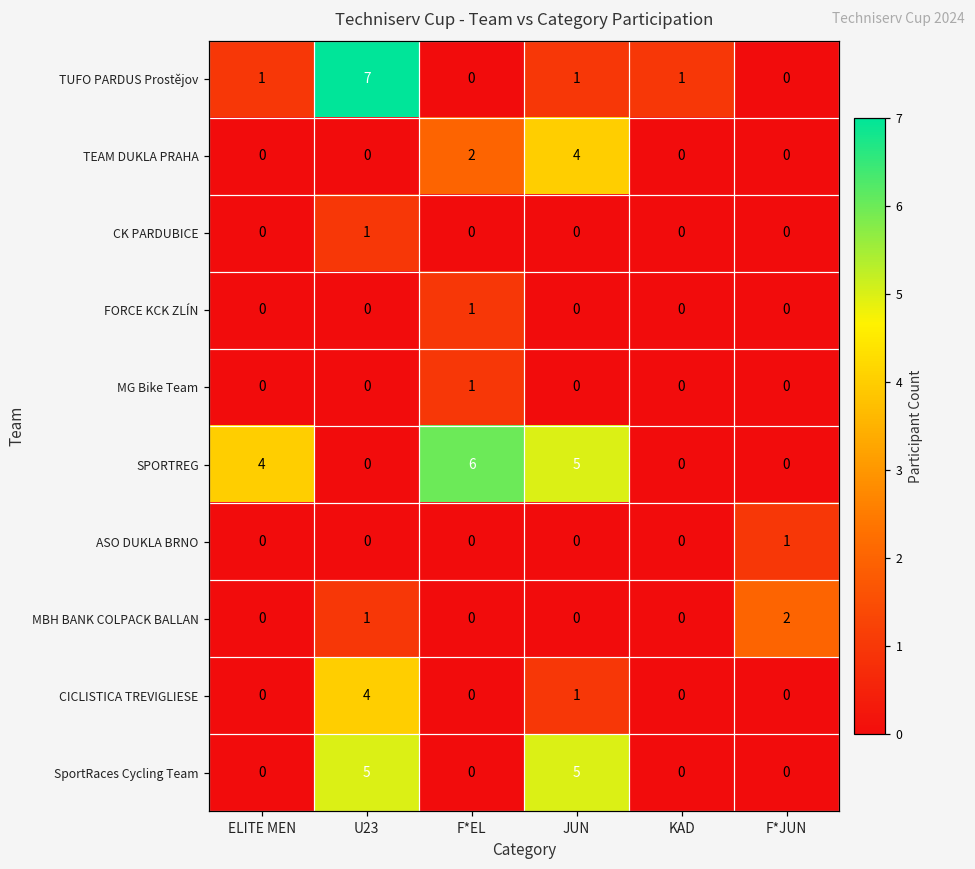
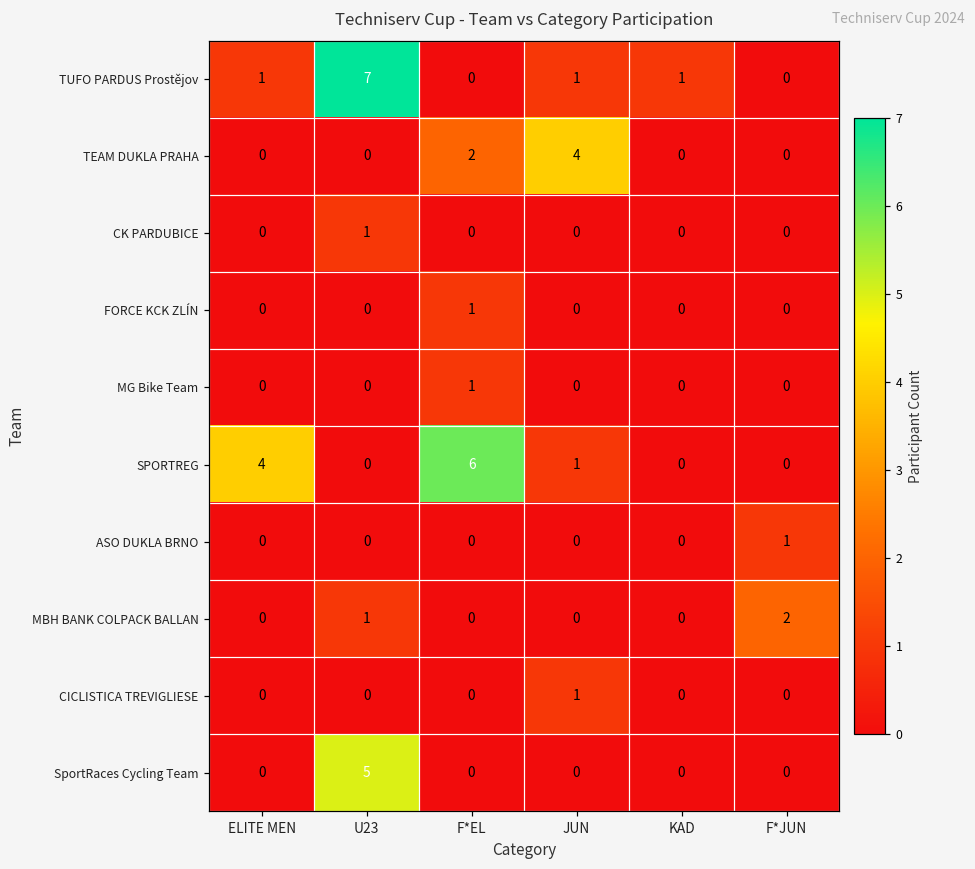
  {
    "TUFO PARDUS Prostějov": {
      "ELITE MEN": 1,
      "U23": 7,
      "F*EL": 0,
      "JUN": 1,
      "KAD": 1,
      "F*JUN": 0
    },
    "TEAM DUKLA PRAHA": {
      "ELITE MEN": 0,
      "U23": 0,
      "F*EL": 2,
      "JUN": 4,
      "KAD": 0,
      "F*JUN": 0
    },
    "CK PARDUBICE": {
      "ELITE MEN": 0,
      "U23": 1,
      "F*EL": 0,
      "JUN": 0,
      "KAD": 0,
      "F*JUN": 0
    },
    "FORCE KCK ZLÍN": {
      "ELITE MEN": 0,
      "U23": 0,
      "F*EL": 1,
      "JUN": 0,
      "KAD": 0,
      "F*JUN": 0
    },
    "MG Bike Team": {
      "ELITE MEN": 0,
      "U23": 0,
      "F*EL": 1,
      "JUN": 0,
      "KAD": 0,
      "F*JUN": 0
    },
    "SPORTREG": {
      "ELITE MEN": 4,
      "U23": 0,
      "F*EL": 6,
-     "JUN": 5,
+     "JUN": 1,
      "KAD": 0,
      "F*JUN": 0
    },
    "ASO DUKLA BRNO": {
      "ELITE MEN": 0,
      "U23": 0,
      "F*EL": 0,
      "JUN": 0,
      "KAD": 0,
      "F*JUN": 1
    },
    "MBH BANK COLPACK BALLAN": {
      "ELITE MEN": 0,
      "U23": 1,
      "F*EL": 0,
      "JUN": 0,
      "KAD": 0,
      "F*JUN": 2
    },
    "CICLISTICA TREVIGLIESE": {
      "ELITE MEN": 0,
-     "U23": 4,
+     "U23": 0,
      "F*EL": 0,
      "JUN": 1,
      "KAD": 0,
      "F*JUN": 0
    },
    "SportRaces Cycling Team": {
      "ELITE MEN": 0,
      "U23": 5,
      "F*EL": 0,
-     "JUN": 5,
+     "JUN": 0,
      "KAD": 0,
      "F*JUN": 0
    }
  }
